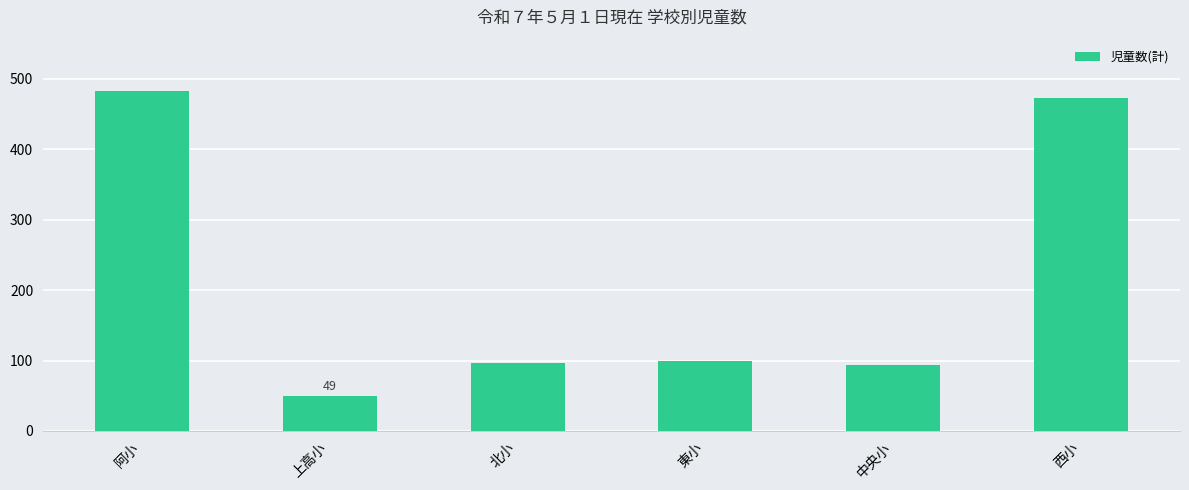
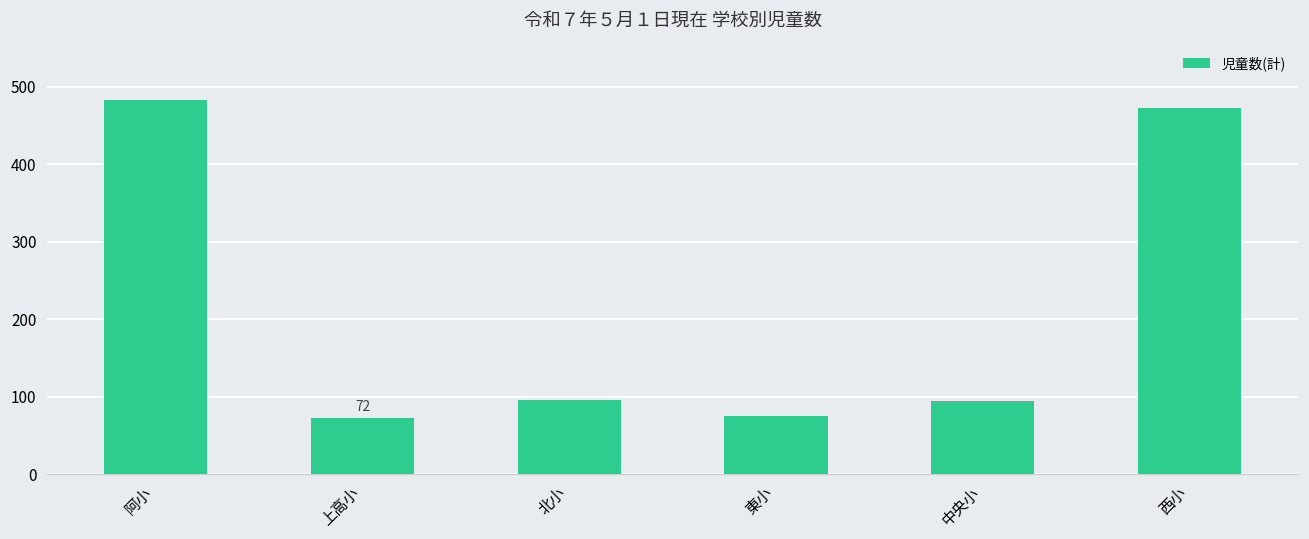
  {
-   "上高小": 49,
-   "東小": 100
+   "上高小": 72,
+   "東小": 80
  }
